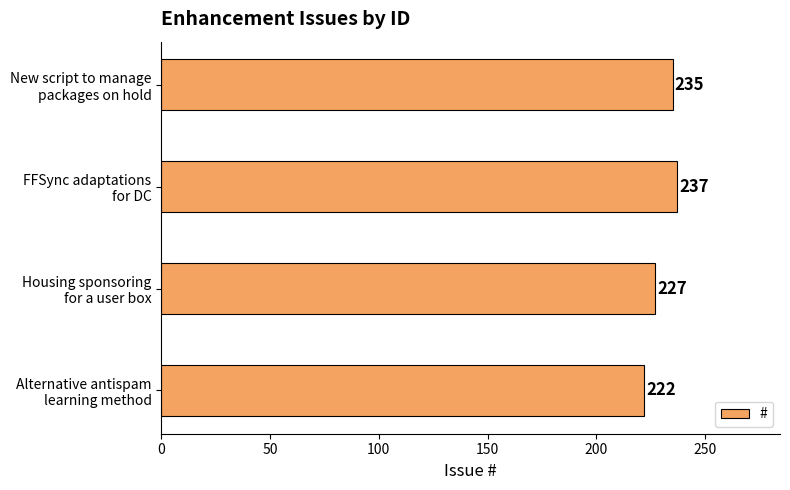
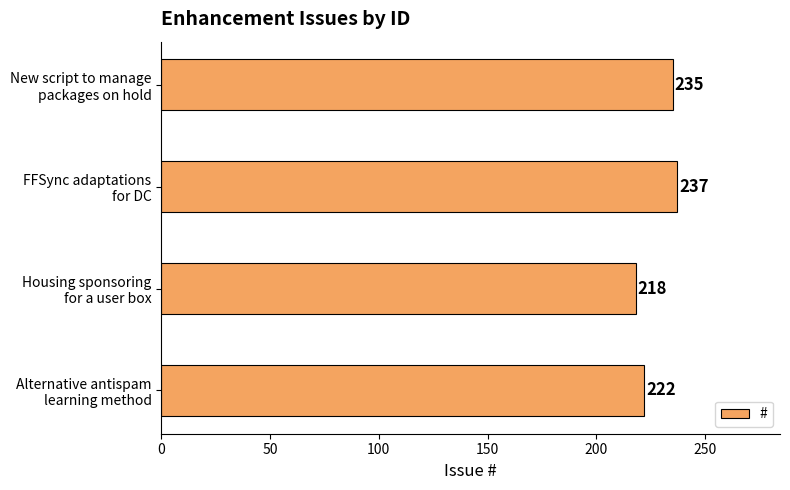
  {
    "New script to manage packages on hold": 235,
    "FFSync adaptations for DC": 237,
-   "Housing sponsoring for a user box": 227,
+   "Housing sponsoring for a user box": 218,
    "Alternative antispam learning method": 222
  }
